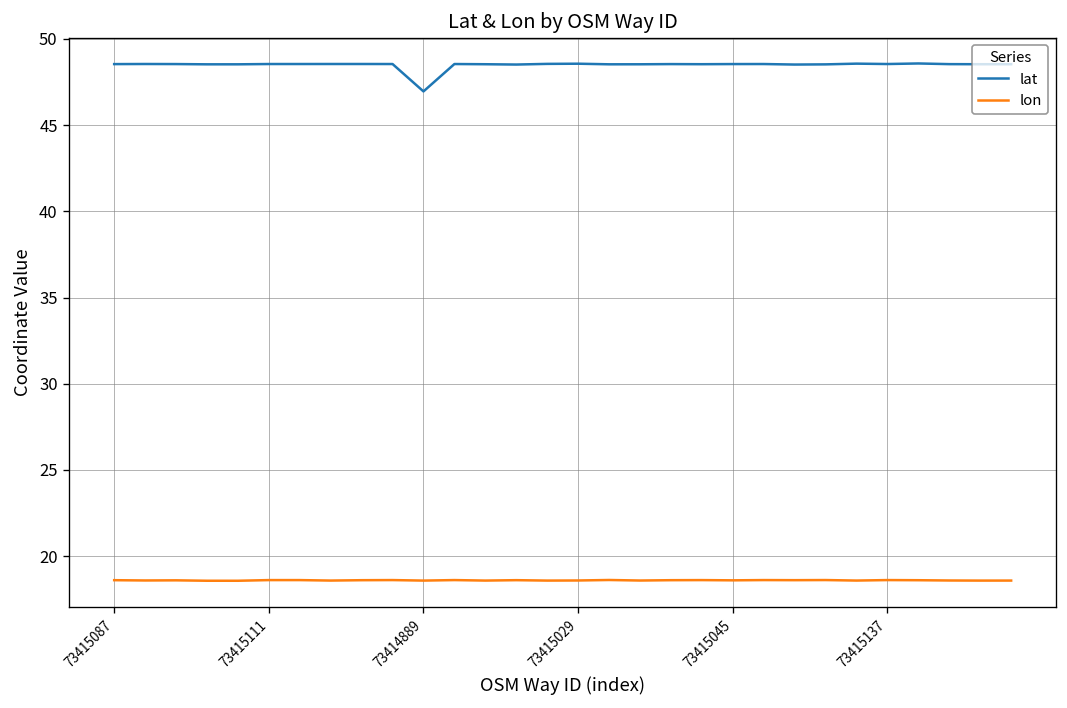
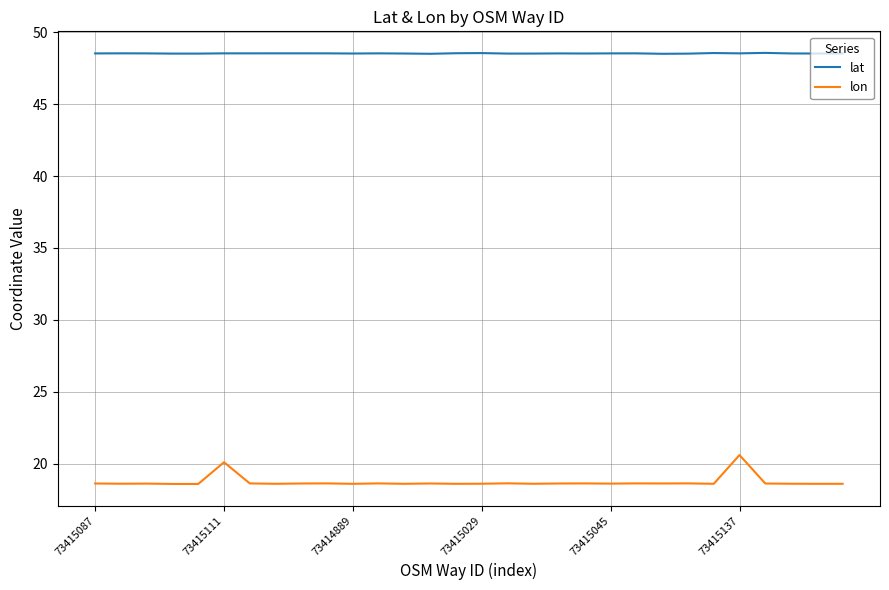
  {
    "lat": {
      "73415087": 48.5,
      "73415111": 48.5,
-     "73414889": 46.9,
+     "73414889": 48.5,
      "73415029": 48.6,
      "73415045": 48.5,
      "73415137": 48.5
    },
    "lon": {
      "73415087": 18.6,
-     "73415111": 18.6,
+     "73415111": 20.1,
      "73414889": 18.6,
      "73415029": 18.6,
      "73415045": 18.6,
-     "73415137": 18.6
+     "73415137": 20.6
    }
  }
